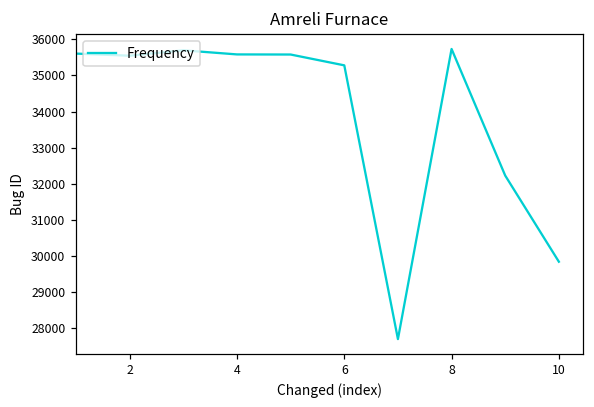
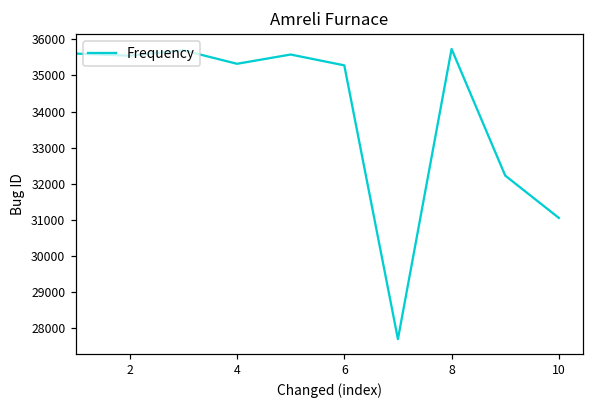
  {
-   "4": 35600,
+   "4": 35300,
    "6": 35300,
    "8": 35700,
-   "10": 29800
+   "10": 31100
  }
